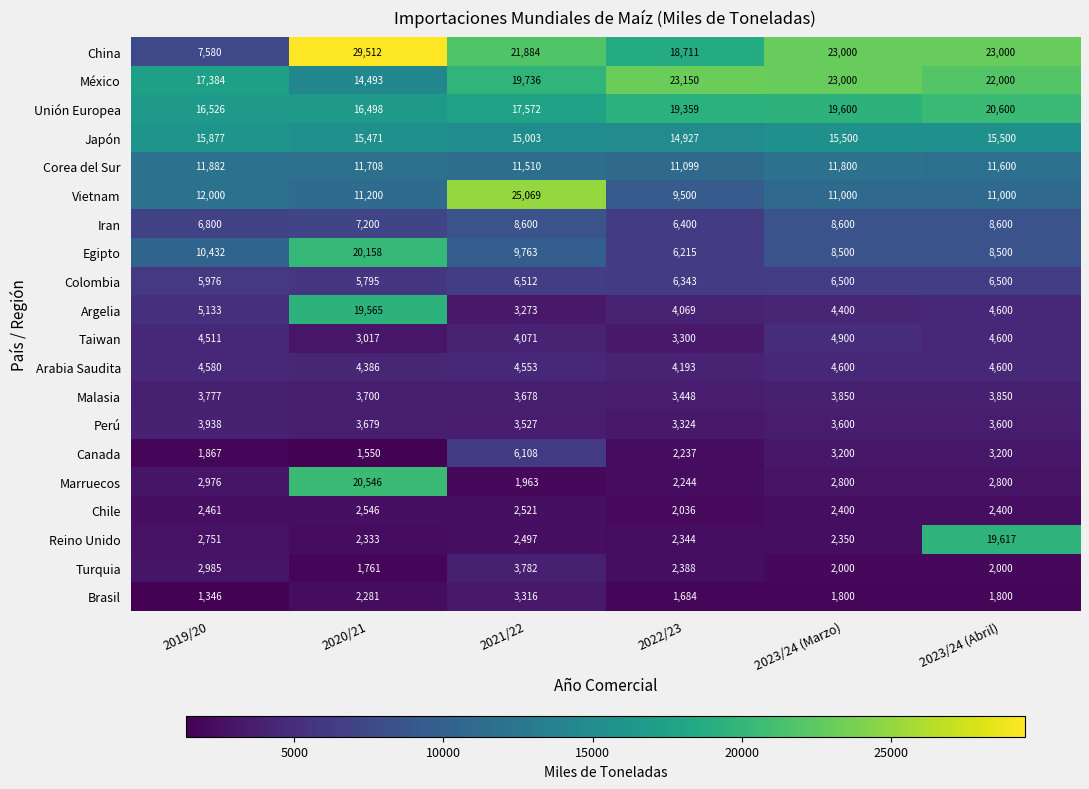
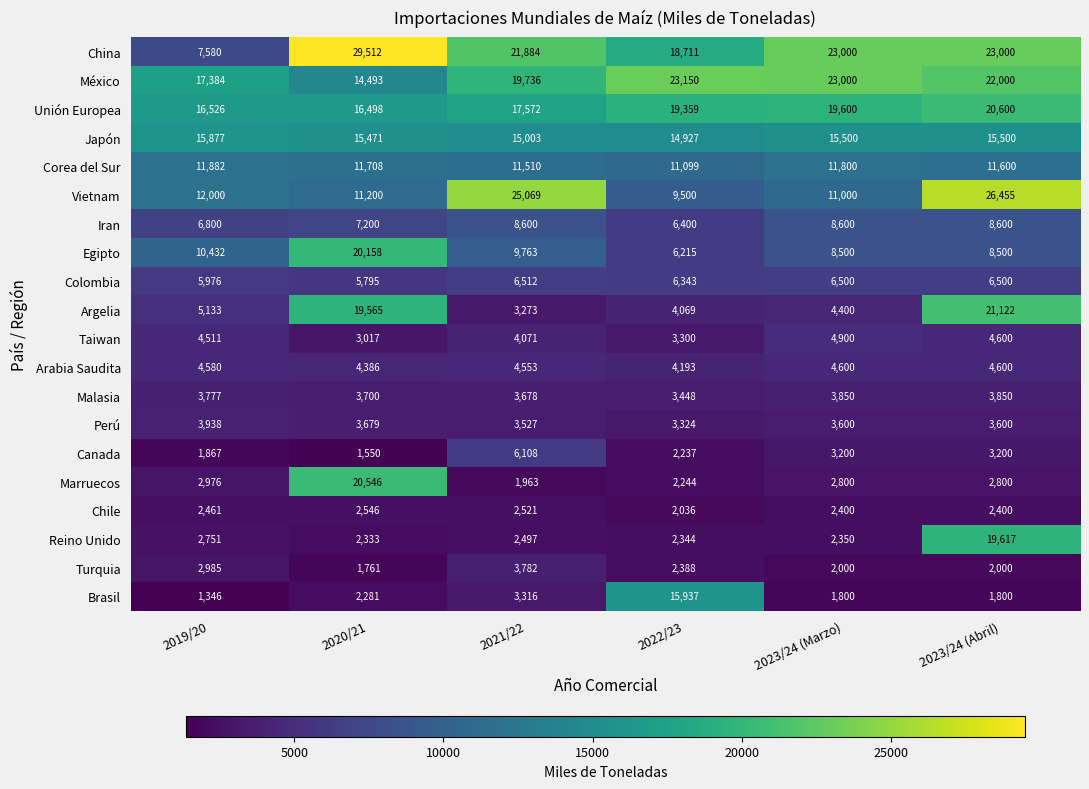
  {
    "China": {
      "2019/20": "7,580",
      "2020/21": "29,512",
      "2021/22": "21,884",
      "2022/23": "18,711",
      "2023/24 (Marzo)": "23,000",
      "2023/24 (Abril)": "23,000"
    },
    "México": {
      "2019/20": "17,384",
      "2020/21": "14,493",
      "2021/22": "19,736",
      "2022/23": "23,150",
      "2023/24 (Marzo)": "23,000",
      "2023/24 (Abril)": "22,000"
    },
    "Unión Europea": {
      "2019/20": "16,526",
      "2020/21": "16,498",
      "2021/22": "17,572",
      "2022/23": "19,359",
      "2023/24 (Marzo)": "19,600",
      "2023/24 (Abril)": "20,600"
    },
    "Japón": {
      "2019/20": "15,877",
      "2020/21": "15,471",
      "2021/22": "15,003",
      "2022/23": "14,927",
      "2023/24 (Marzo)": "15,500",
      "2023/24 (Abril)": "15,500"
    },
    "Corea del Sur": {
      "2019/20": "11,882",
      "2020/21": "11,708",
      "2021/22": "11,510",
      "2022/23": "11,099",
      "2023/24 (Marzo)": "11,800",
      "2023/24 (Abril)": "11,600"
    },
    "Vietnam": {
      "2019/20": "12,000",
      "2020/21": "11,200",
      "2021/22": "25,069",
      "2022/23": "9,500",
      "2023/24 (Marzo)": "11,000",
-     "2023/24 (Abril)": "11,000"
+     "2023/24 (Abril)": "26,455"
    },
    "Iran": {
      "2019/20": "6,800",
      "2020/21": "7,200",
      "2021/22": "8,600",
      "2022/23": "6,400",
      "2023/24 (Marzo)": "8,600",
      "2023/24 (Abril)": "8,600"
    },
    "Egipto": {
      "2019/20": "10,432",
      "2020/21": "20,158",
      "2021/22": "9,763",
      "2022/23": "6,215",
      "2023/24 (Marzo)": "8,500",
      "2023/24 (Abril)": "8,500"
    },
    "Colombia": {
      "2019/20": "5,976",
      "2020/21": "5,795",
      "2021/22": "6,512",
      "2022/23": "6,343",
      "2023/24 (Marzo)": "6,500",
      "2023/24 (Abril)": "6,500"
    },
    "Argelia": {
      "2019/20": "5,133",
      "2020/21": "19,565",
      "2021/22": "3,273",
      "2022/23": "4,069",
      "2023/24 (Marzo)": "4,400",
-     "2023/24 (Abril)": "4,600"
+     "2023/24 (Abril)": "21,122"
    },
    "Taiwan": {
      "2019/20": "4,511",
      "2020/21": "3,017",
      "2021/22": "4,071",
      "2022/23": "3,300",
      "2023/24 (Marzo)": "4,900",
      "2023/24 (Abril)": "4,600"
    },
    "Arabia Saudita": {
      "2019/20": "4,580",
      "2020/21": "4,386",
      "2021/22": "4,553",
      "2022/23": "4,193",
      "2023/24 (Marzo)": "4,600",
      "2023/24 (Abril)": "4,600"
    },
    "Malasia": {
      "2019/20": "3,777",
      "2020/21": "3,700",
      "2021/22": "3,678",
      "2022/23": "3,448",
      "2023/24 (Marzo)": "3,850",
      "2023/24 (Abril)": "3,850"
    },
    "Perú": {
      "2019/20": "3,938",
      "2020/21": "3,679",
      "2021/22": "3,527",
      "2022/23": "3,324",
      "2023/24 (Marzo)": "3,600",
      "2023/24 (Abril)": "3,600"
    },
    "Canada": {
      "2019/20": "1,867",
      "2020/21": "1,550",
      "2021/22": "6,108",
      "2022/23": "2,237",
      "2023/24 (Marzo)": "3,200",
      "2023/24 (Abril)": "3,200"
    },
    "Marruecos": {
      "2019/20": "2,976",
      "2020/21": "20,546",
      "2021/22": "1,963",
      "2022/23": "2,244",
      "2023/24 (Marzo)": "2,800",
      "2023/24 (Abril)": "2,800"
    },
    "Chile": {
      "2019/20": "2,461",
      "2020/21": "2,546",
      "2021/22": "2,521",
      "2022/23": "2,036",
      "2023/24 (Marzo)": "2,400",
      "2023/24 (Abril)": "2,400"
    },
    "Reino Unido": {
      "2019/20": "2,751",
      "2020/21": "2,333",
      "2021/22": "2,497",
      "2022/23": "2,344",
      "2023/24 (Marzo)": "2,350",
      "2023/24 (Abril)": "19,617"
    },
    "Turquia": {
      "2019/20": "2,985",
      "2020/21": "1,761",
      "2021/22": "3,782",
      "2022/23": "2,388",
      "2023/24 (Marzo)": "2,000",
      "2023/24 (Abril)": "2,000"
    },
    "Brasil": {
      "2019/20": "1,346",
      "2020/21": "2,281",
      "2021/22": "3,316",
-     "2022/23": "1,684",
+     "2022/23": "15,937",
      "2023/24 (Marzo)": "1,800",
      "2023/24 (Abril)": "1,800"
    }
  }
